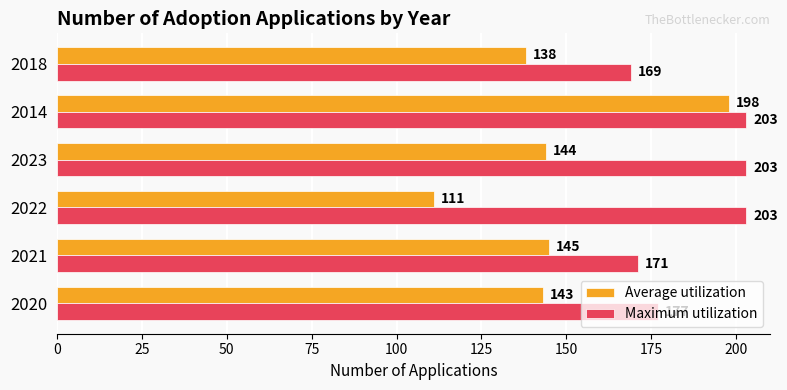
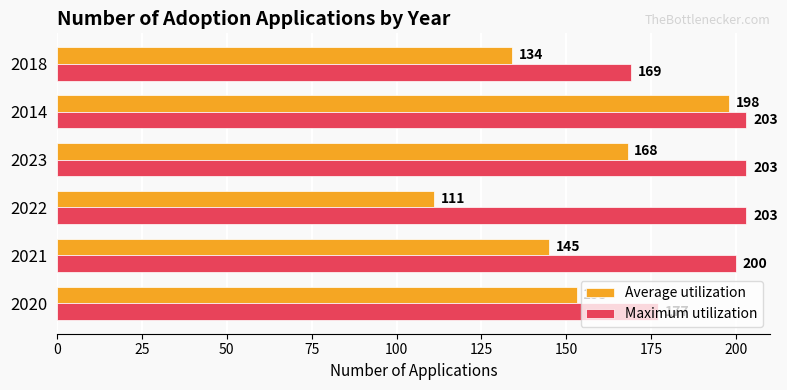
  {
    "Average utilization": {
-     "2018": 138,
+     "2018": 134,
      "2014": 198,
-     "2023": 144,
+     "2023": 168,
      "2022": 111,
      "2021": 145,
-     "2020": 143
+     "2020": 153
    },
    "Maximum utilization": {
      "2018": 169,
      "2014": 203,
      "2023": 203,
      "2022": 203,
-     "2021": 171
+     "2021": 200
    }
  }
